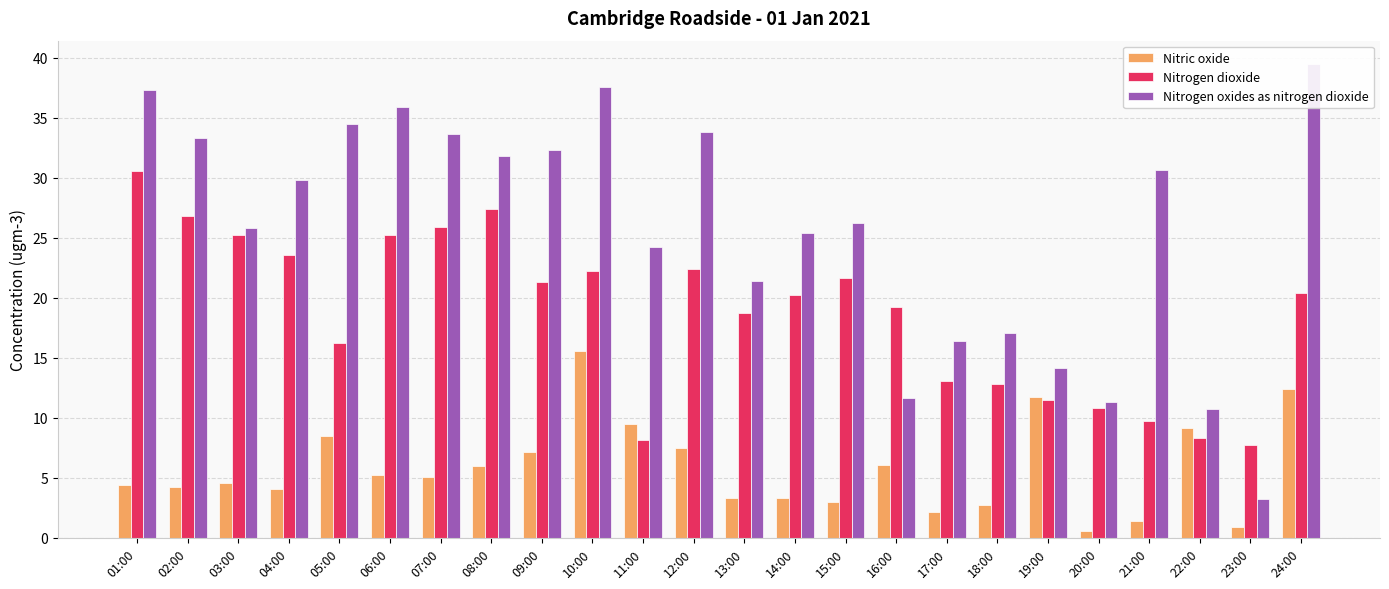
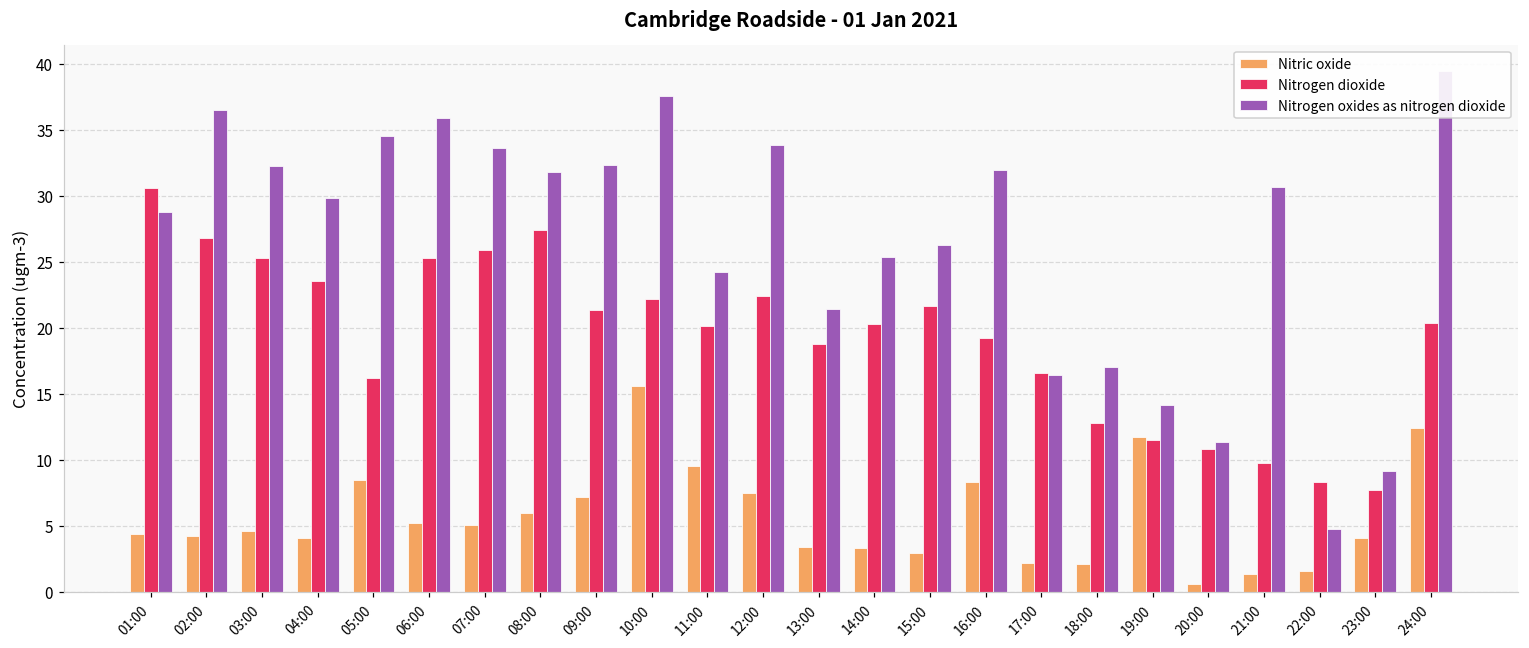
  {
    "Nitric oxide": {
      "01:00": 4.4,
      "02:00": 4.2,
      "03:00": 4.6,
      "04:00": 4.1,
      "05:00": 8.5,
      "06:00": 5.2,
      "07:00": 5.0,
      "08:00": 6.0,
      "09:00": 7.2,
      "10:00": 15.6,
      "11:00": 9.5,
      "12:00": 7.5,
      "13:00": 3.4,
      "14:00": 3.3,
      "15:00": 3.0,
-     "16:00": 6.1,
+     "16:00": 8.3,
      "17:00": 2.2,
-     "18:00": 2.8,
+     "18:00": 2.1,
      "19:00": 11.7,
      "20:00": 0.6,
      "21:00": 1.4,
-     "22:00": 9.1,
-     "23:00": 0.9,
+     "22:00": 1.6,
+     "23:00": 4.0,
      "24:00": 12.4
    },
    "Nitrogen dioxide": {
      "01:00": 30.6,
      "02:00": 26.8,
      "03:00": 25.2,
      "04:00": 23.5,
      "05:00": 16.2,
      "06:00": 25.2,
      "07:00": 25.9,
      "08:00": 27.4,
      "09:00": 21.3,
      "10:00": 22.2,
-     "11:00": 8.1,
+     "11:00": 20.1,
      "12:00": 22.4,
      "13:00": 18.7,
      "14:00": 20.3,
      "15:00": 21.7,
      "16:00": 19.2,
-     "17:00": 13.1,
+     "17:00": 16.5,
      "18:00": 12.8,
      "19:00": 11.5,
      "20:00": 10.8,
      "21:00": 9.7,
      "22:00": 8.3,
      "23:00": 7.7,
      "24:00": 20.4
    },
    "Nitrogen oxides as nitrogen dioxide": {
-     "01:00": 37.3,
-     "02:00": 33.3,
-     "03:00": 25.8,
+     "01:00": 28.8,
+     "02:00": 36.5,
+     "03:00": 32.3,
      "04:00": 29.8,
      "05:00": 34.5,
      "06:00": 35.9,
      "07:00": 33.6,
      "08:00": 31.8,
      "09:00": 32.3,
      "10:00": 37.5,
      "11:00": 24.2,
      "12:00": 33.8,
      "13:00": 21.4,
      "14:00": 25.4,
      "15:00": 26.2,
-     "16:00": 11.6,
+     "16:00": 32.0,
      "17:00": 16.4,
      "18:00": 17.0,
      "19:00": 14.1,
      "20:00": 11.3,
      "21:00": 30.6,
-     "22:00": 10.7,
-     "23:00": 3.3
+     "22:00": 4.8,
+     "23:00": 9.1
    }
  }
